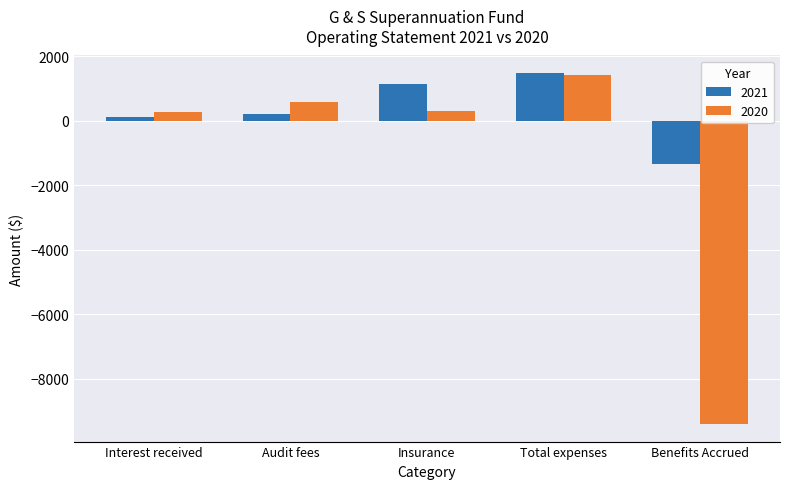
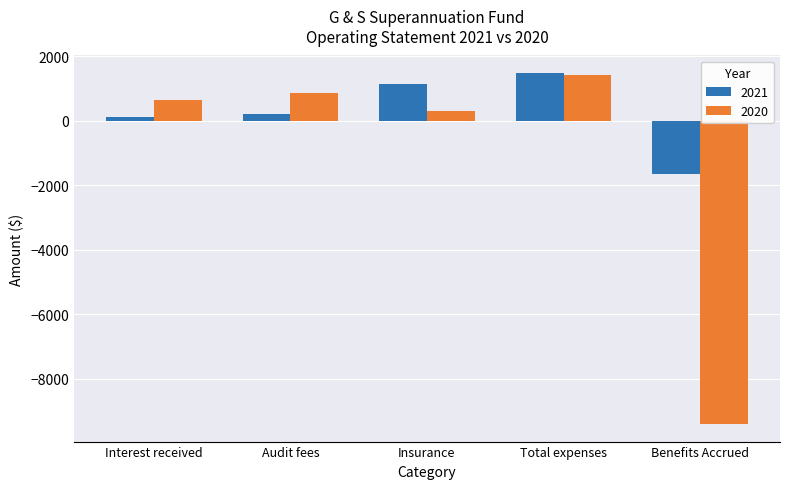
  {
    "2021": {
      "Interest received": 100,
      "Audit fees": 200,
      "Insurance": 1100,
      "Total expenses": 1500,
-     "Benefits Accrued": -1300
+     "Benefits Accrued": -1700
    },
    "2020": {
-     "Interest received": 300,
-     "Audit fees": 600,
+     "Interest received": 700,
+     "Audit fees": 900,
      "Insurance": 300,
      "Total expenses": 1400,
      "Benefits Accrued": -9400
    }
  }
